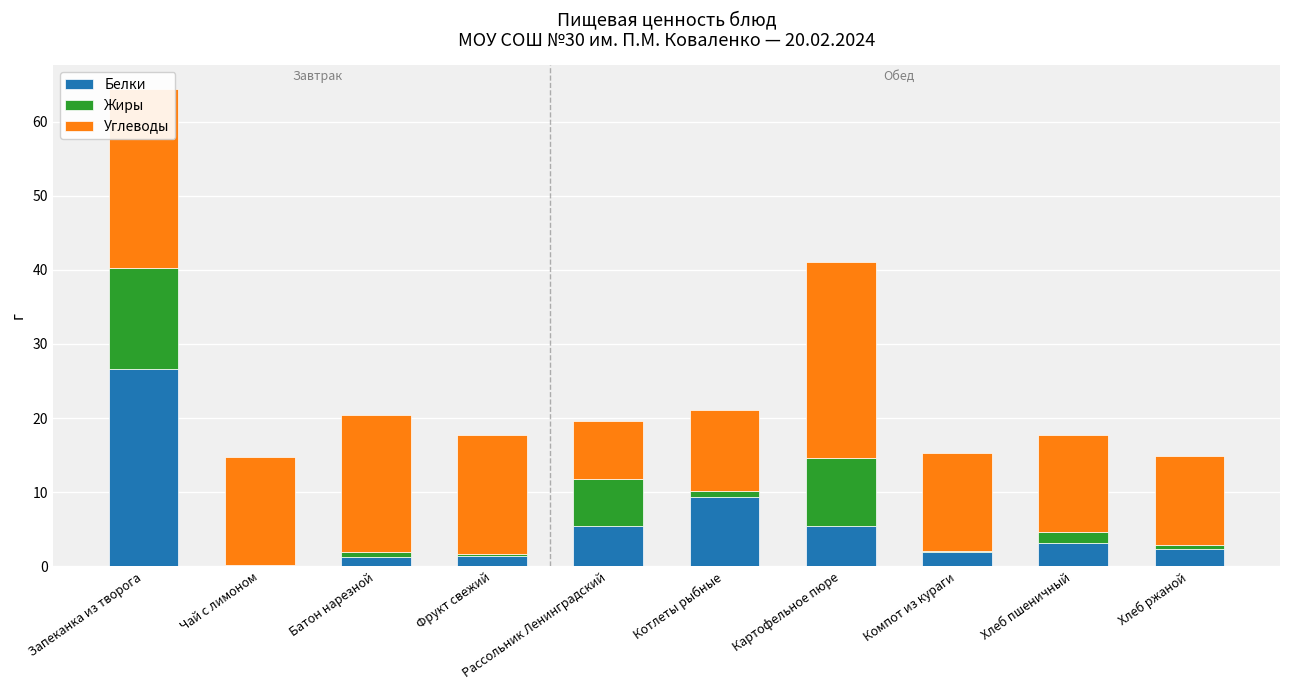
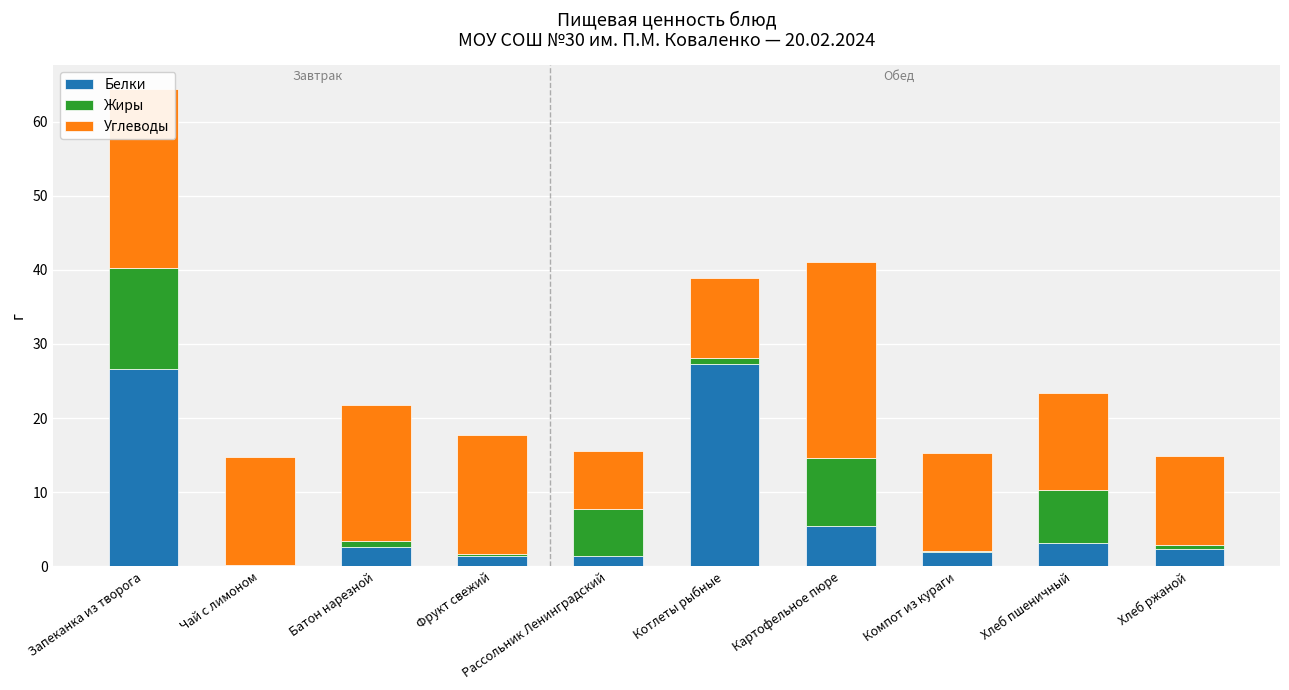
  {
    "Белки": {
      "Запеканка из творога": 27,
-     "Батон нарезной": 1,
+     "Батон нарезной": 3,
      "Фрукт свежий": 1,
-     "Рассольник Ленинградский": 5,
-     "Котлеты рыбные": 9,
+     "Рассольник Ленинградский": 1,
+     "Котлеты рыбные": 27,
      "Картофельное пюре": 5,
      "Компот из кураги": 2,
      "Хлеб пшеничный": 3,
      "Хлеб ржаной": 2
    },
    "Жиры": {
      "Запеканка из творога": 14,
      "Чай с лимоном": 0,
      "Батон нарезной": 1,
      "Рассольник Ленинградский": 6,
      "Котлеты рыбные": 1,
      "Картофельное пюре": 9,
-     "Хлеб пшеничный": 1,
+     "Хлеб пшеничный": 7,
      "Хлеб ржаной": 1
    },
    "Углеводы": {
      "Чай с лимоном": 15,
      "Батон нарезной": 18,
      "Фрукт свежий": 16,
      "Рассольник Ленинградский": 8,
      "Котлеты рыбные": 11,
      "Картофельное пюре": 26,
      "Компот из кураги": 13,
      "Хлеб пшеничный": 13,
      "Хлеб ржаной": 12
    }
  }
